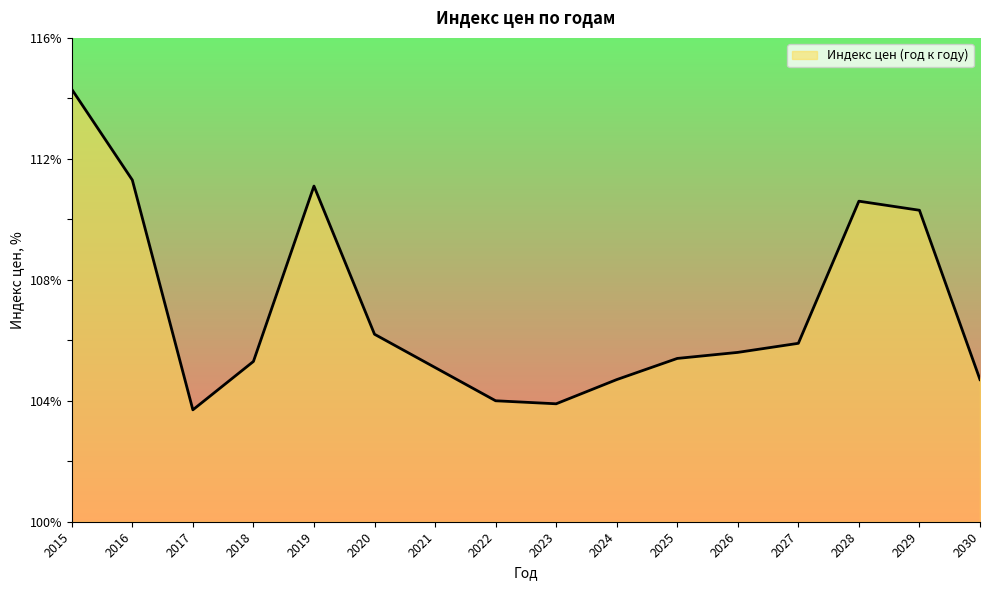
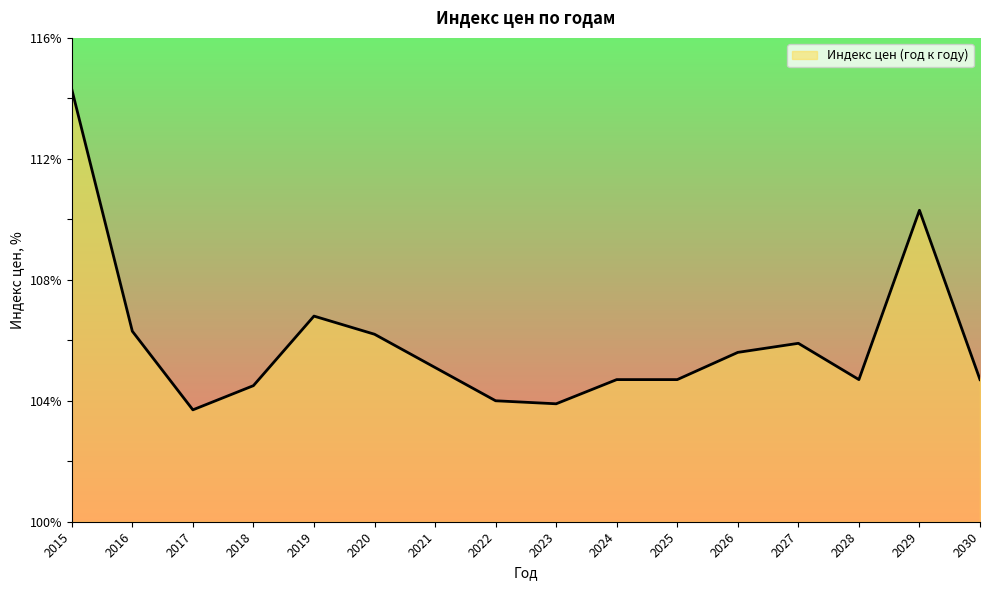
  {
    "2015": "114.3%",
-   "2016": "111.3%",
+   "2016": "106.3%",
    "2017": "103.7%",
-   "2018": "105.3%",
-   "2019": "111.1%",
+   "2018": "104.5%",
+   "2019": "106.8%",
    "2020": "106.2%",
    "2021": "105.1%",
    "2022": "104.0%",
    "2023": "103.9%",
    "2024": "104.7%",
-   "2025": "105.4%",
+   "2025": "104.7%",
    "2026": "105.6%",
    "2027": "105.9%",
-   "2028": "110.6%",
+   "2028": "104.7%",
    "2029": "110.3%",
    "2030": "104.7%"
  }
